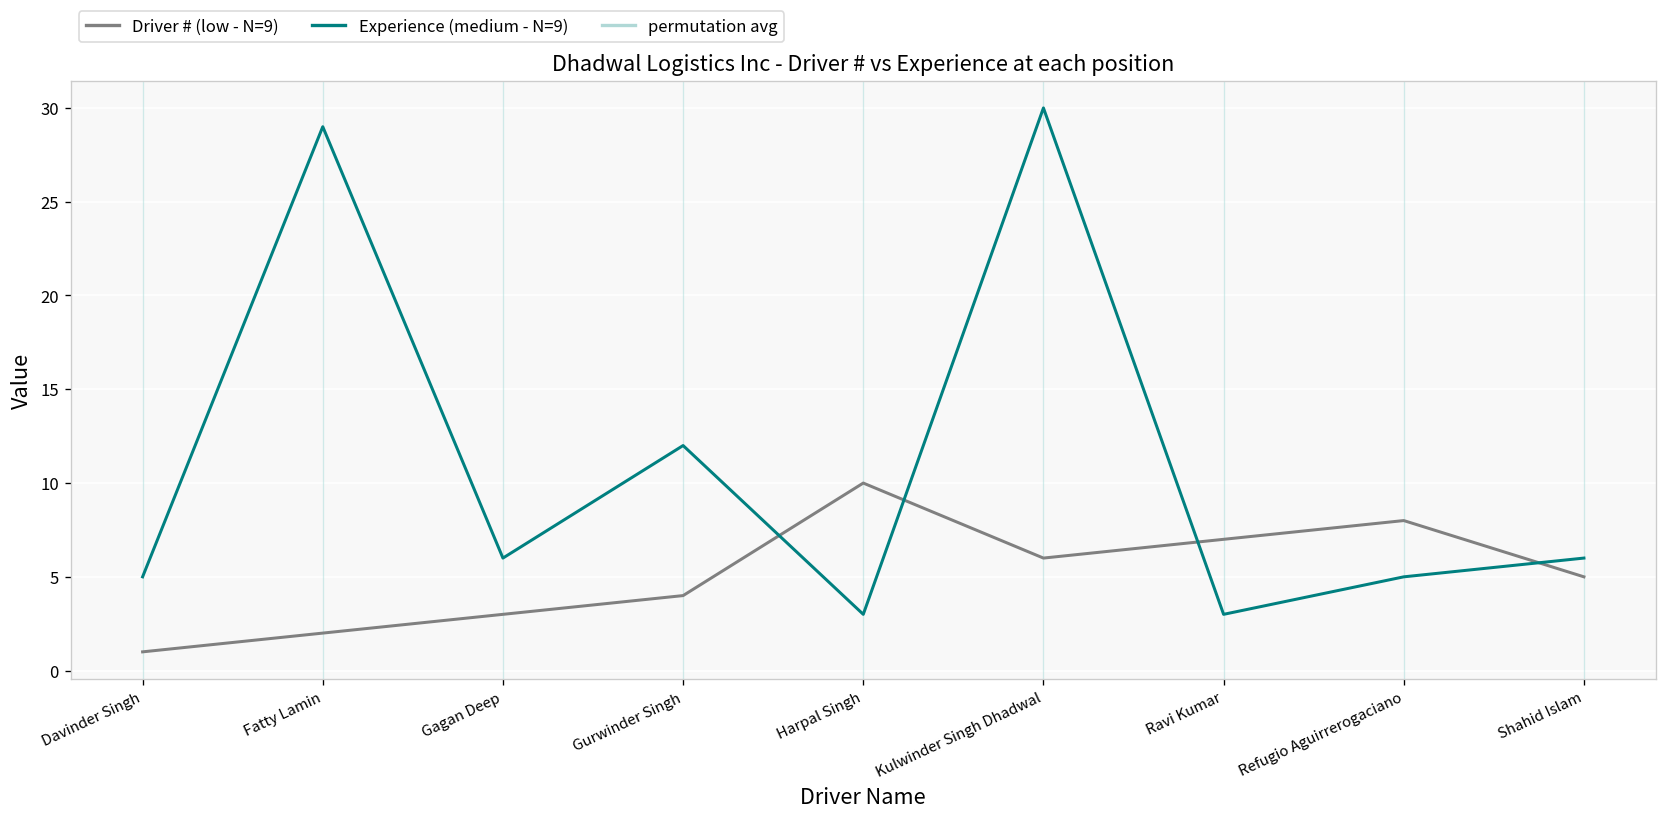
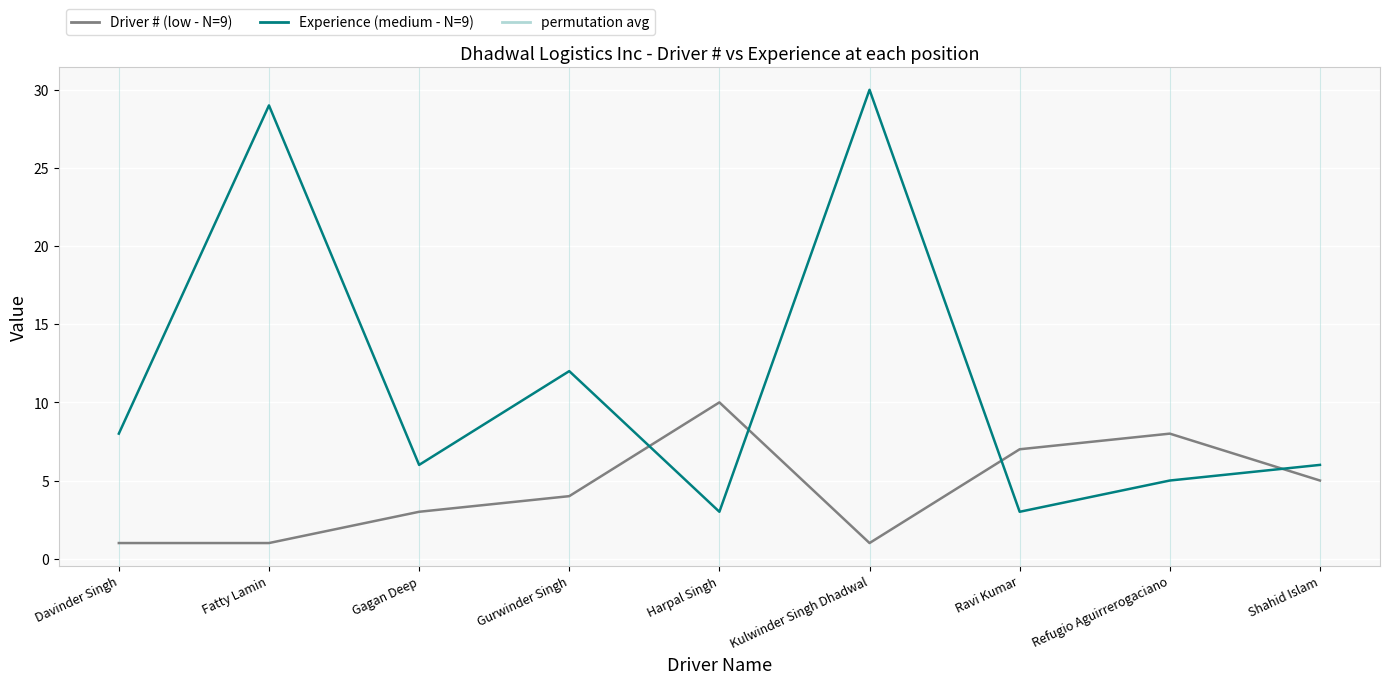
  {
    "Driver # (low - N=9)": {
      "Davinder Singh": 1,
-     "Fatty Lamin": 2,
+     "Fatty Lamin": 1,
      "Gagan Deep": 3,
      "Gurwinder Singh": 4,
      "Harpal Singh": 10,
-     "Kulwinder Singh Dhadwal": 6,
+     "Kulwinder Singh Dhadwal": 1,
      "Ravi Kumar": 7,
      "Refugio Aguirrerogaciano": 8,
      "Shahid Islam": 5
    },
    "Experience (medium - N=9)": {
-     "Davinder Singh": 5,
+     "Davinder Singh": 8,
      "Fatty Lamin": 29,
      "Gagan Deep": 6,
      "Gurwinder Singh": 12,
      "Harpal Singh": 3,
      "Kulwinder Singh Dhadwal": 30,
      "Ravi Kumar": 3,
      "Refugio Aguirrerogaciano": 5,
      "Shahid Islam": 6
    }
  }
